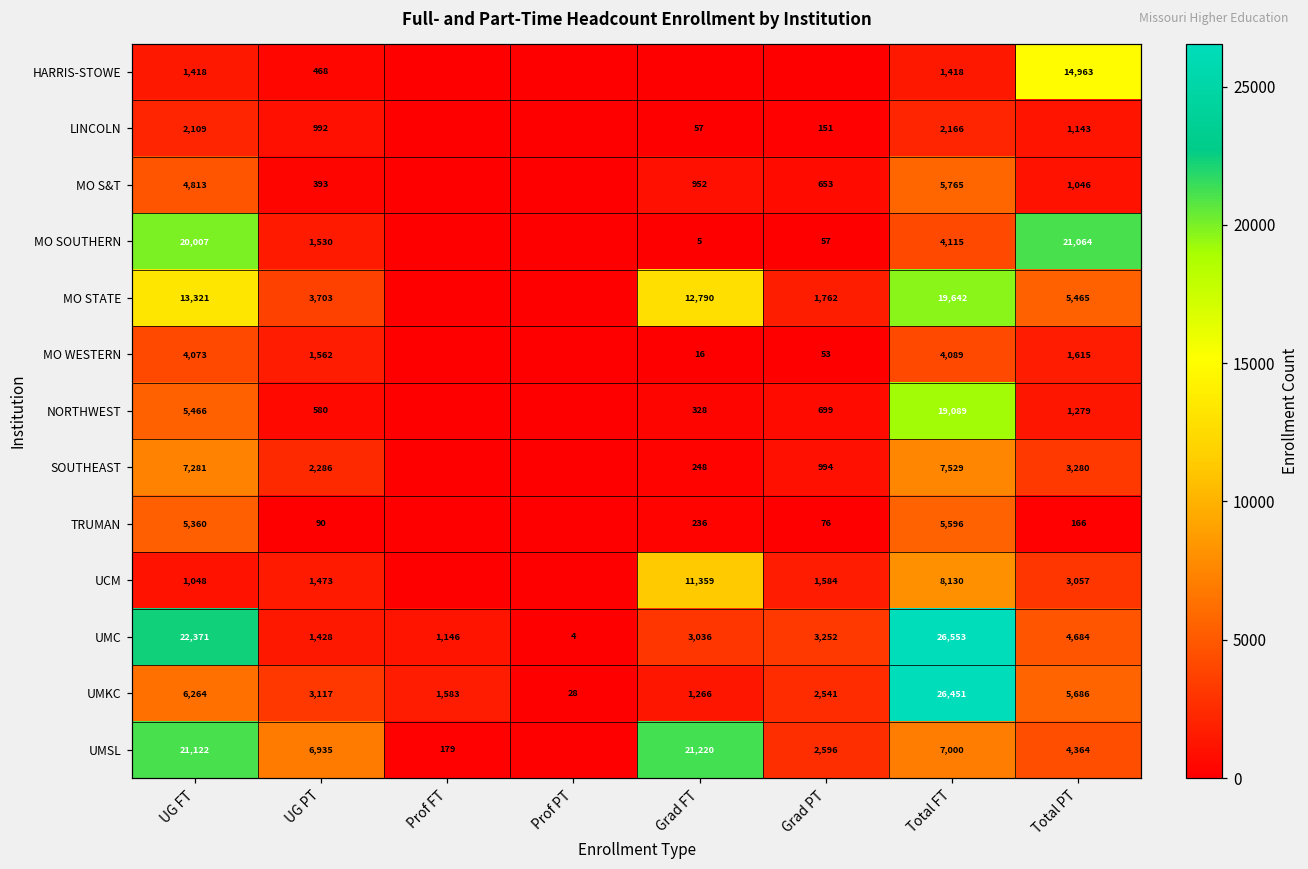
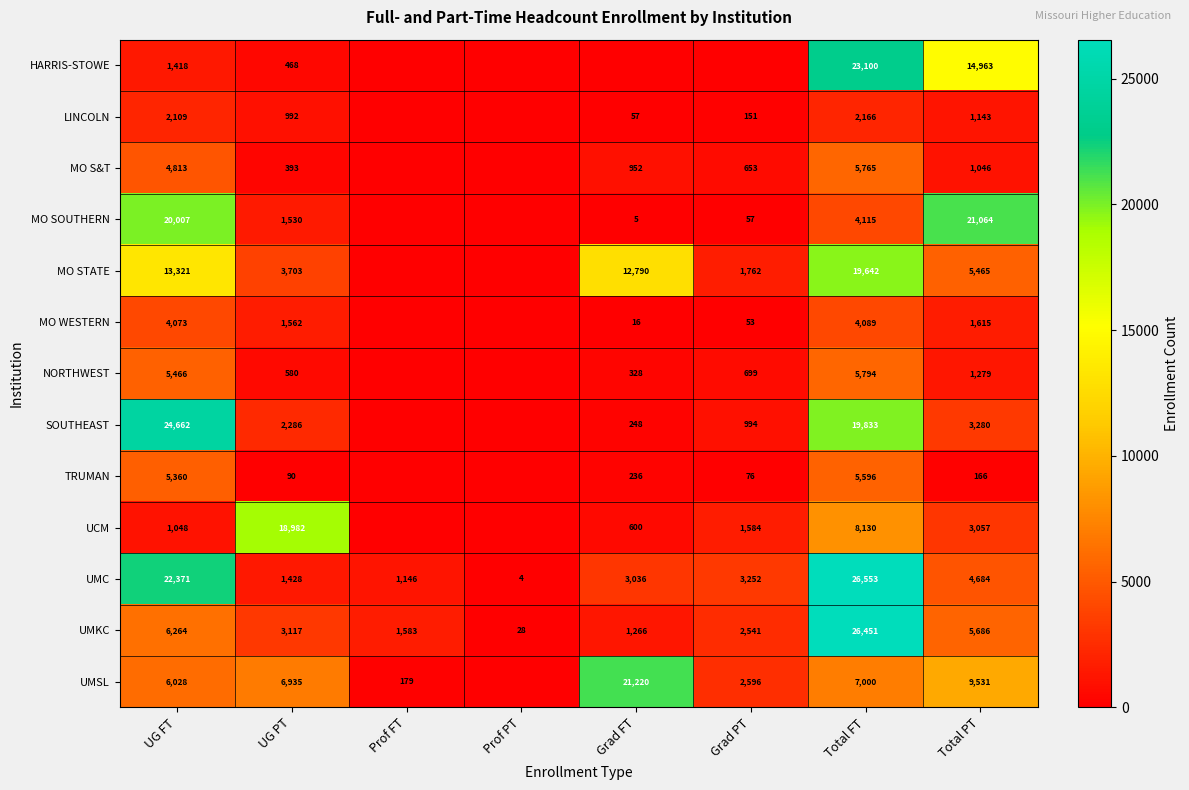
  {
    "HARRIS-STOWE": {
      "UG FT": "1,418",
      "UG PT": "468",
-     "Total FT": "1,418",
+     "Total FT": "23,100",
      "Total PT": "14,963"
    },
    "LINCOLN": {
      "UG FT": "2,109",
      "UG PT": "992",
      "Grad FT": "57",
      "Grad PT": "151",
      "Total FT": "2,166",
      "Total PT": "1,143"
    },
    "MO S&T": {
      "UG FT": "4,813",
      "UG PT": "393",
      "Grad FT": "952",
      "Grad PT": "653",
      "Total FT": "5,765",
      "Total PT": "1,046"
    },
    "MO SOUTHERN": {
      "UG FT": "20,007",
      "UG PT": "1,530",
      "Grad FT": "5",
      "Grad PT": "57",
      "Total FT": "4,115",
      "Total PT": "21,064"
    },
    "MO STATE": {
      "UG FT": "13,321",
      "UG PT": "3,703",
      "Grad FT": "12,790",
      "Grad PT": "1,762",
      "Total FT": "19,642",
      "Total PT": "5,465"
    },
    "MO WESTERN": {
      "UG FT": "4,073",
      "UG PT": "1,562",
      "Grad FT": "16",
      "Grad PT": "53",
      "Total FT": "4,089",
      "Total PT": "1,615"
    },
    "NORTHWEST": {
      "UG FT": "5,466",
      "UG PT": "580",
      "Grad FT": "328",
      "Grad PT": "699",
-     "Total FT": "19,089",
+     "Total FT": "5,794",
      "Total PT": "1,279"
    },
    "SOUTHEAST": {
-     "UG FT": "7,281",
+     "UG FT": "24,662",
      "UG PT": "2,286",
      "Grad FT": "248",
      "Grad PT": "994",
-     "Total FT": "7,529",
+     "Total FT": "19,833",
      "Total PT": "3,280"
    },
    "TRUMAN": {
      "UG FT": "5,360",
      "UG PT": "90",
      "Grad FT": "236",
      "Grad PT": "76",
      "Total FT": "5,596",
      "Total PT": "166"
    },
    "UCM": {
      "UG FT": "1,048",
-     "UG PT": "1,473",
-     "Grad FT": "11,359",
+     "UG PT": "18,982",
+     "Grad FT": "600",
      "Grad PT": "1,584",
      "Total FT": "8,130",
      "Total PT": "3,057"
    },
    "UMC": {
      "UG FT": "22,371",
      "UG PT": "1,428",
      "Prof FT": "1,146",
      "Prof PT": "4",
      "Grad FT": "3,036",
      "Grad PT": "3,252",
      "Total FT": "26,553",
      "Total PT": "4,684"
    },
    "UMKC": {
      "UG FT": "6,264",
      "UG PT": "3,117",
      "Prof FT": "1,583",
      "Prof PT": "28",
      "Grad FT": "1,266",
      "Grad PT": "2,541",
      "Total FT": "26,451",
      "Total PT": "5,686"
    },
    "UMSL": {
-     "UG FT": "21,122",
+     "UG FT": "6,028",
      "UG PT": "6,935",
      "Prof FT": "179",
      "Grad FT": "21,220",
      "Grad PT": "2,596",
      "Total FT": "7,000",
-     "Total PT": "4,364"
+     "Total PT": "9,531"
    }
  }
